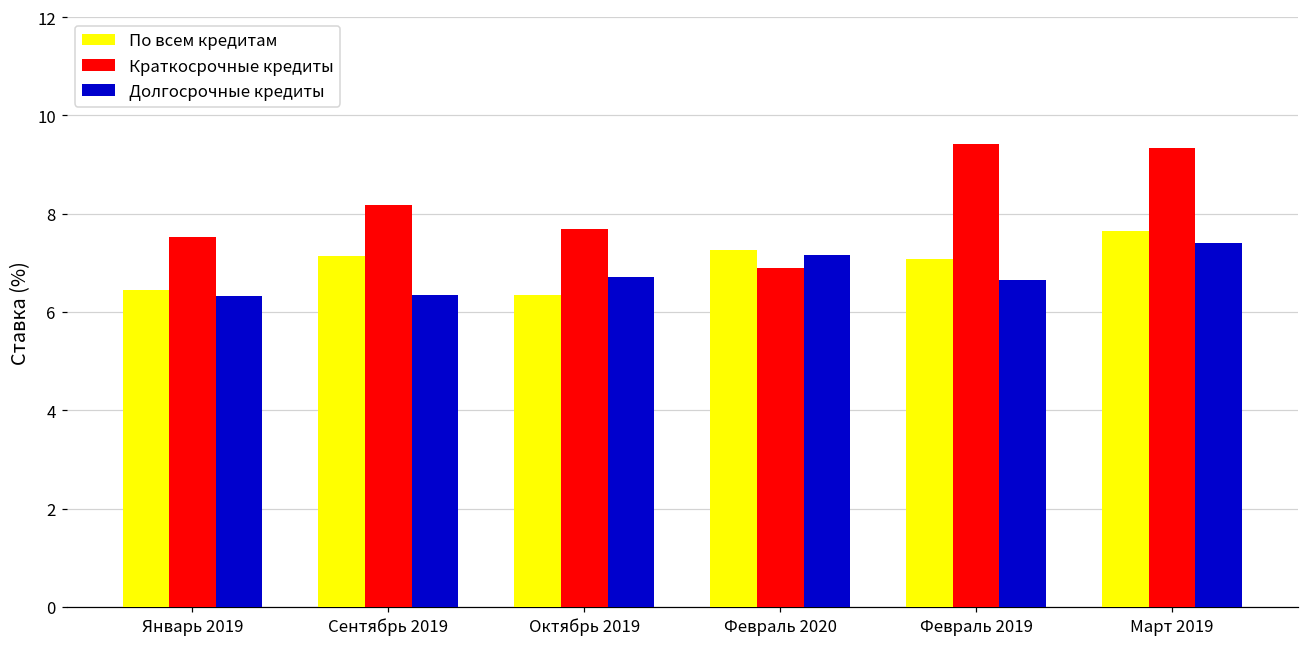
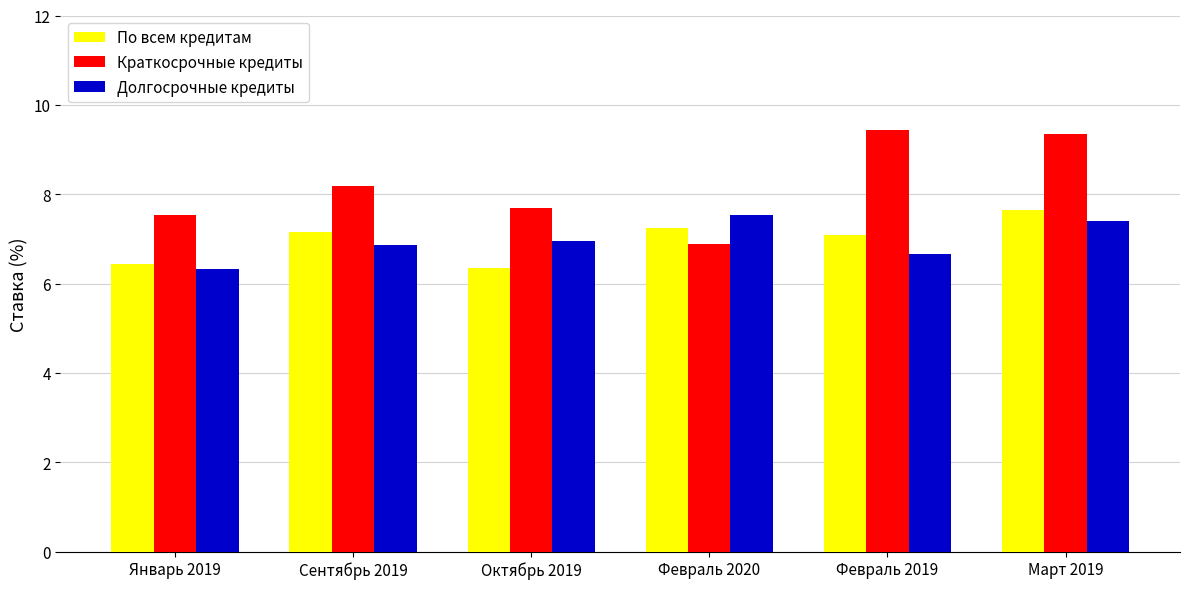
  {
    "По всем кредитам": {
      "Январь 2019": 6.4,
      "Сентябрь 2019": 7.1,
      "Октябрь 2019": 6.3,
      "Февраль 2020": 7.3,
      "Февраль 2019": 7.1,
      "Март 2019": 7.6
    },
    "Краткосрочные кредиты": {
      "Январь 2019": 7.5,
      "Сентябрь 2019": 8.2,
      "Октябрь 2019": 7.7,
      "Февраль 2020": 6.9,
      "Февраль 2019": 9.4,
      "Март 2019": 9.3
    },
    "Долгосрочные кредиты": {
      "Январь 2019": 6.3,
-     "Сентябрь 2019": 6.3,
-     "Октябрь 2019": 6.7,
-     "Февраль 2020": 7.2,
+     "Сентябрь 2019": 6.9,
+     "Октябрь 2019": 7.0,
+     "Февраль 2020": 7.5,
      "Февраль 2019": 6.7,
      "Март 2019": 7.4
    }
  }
